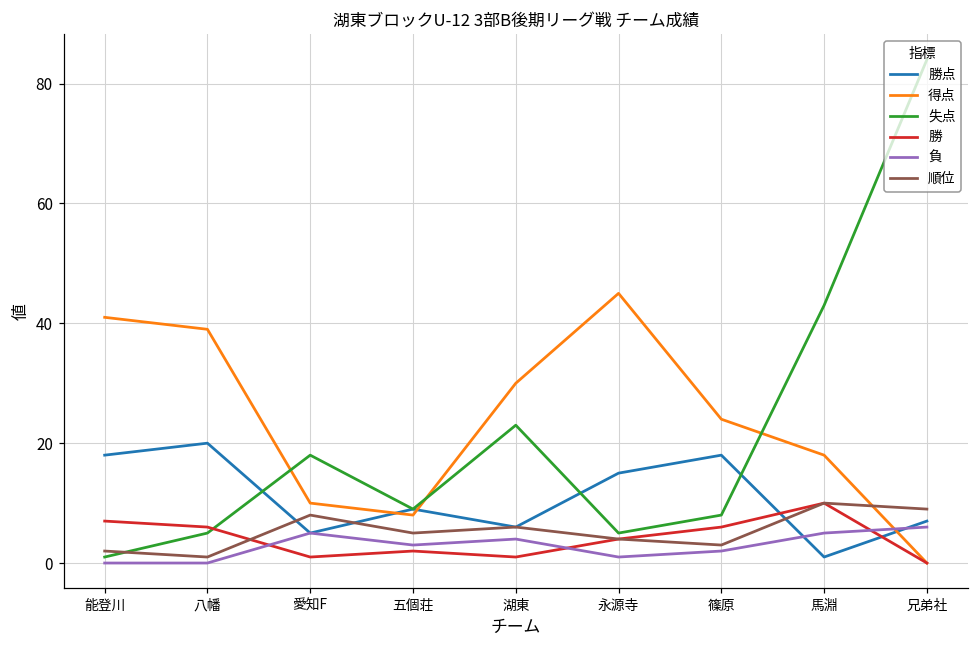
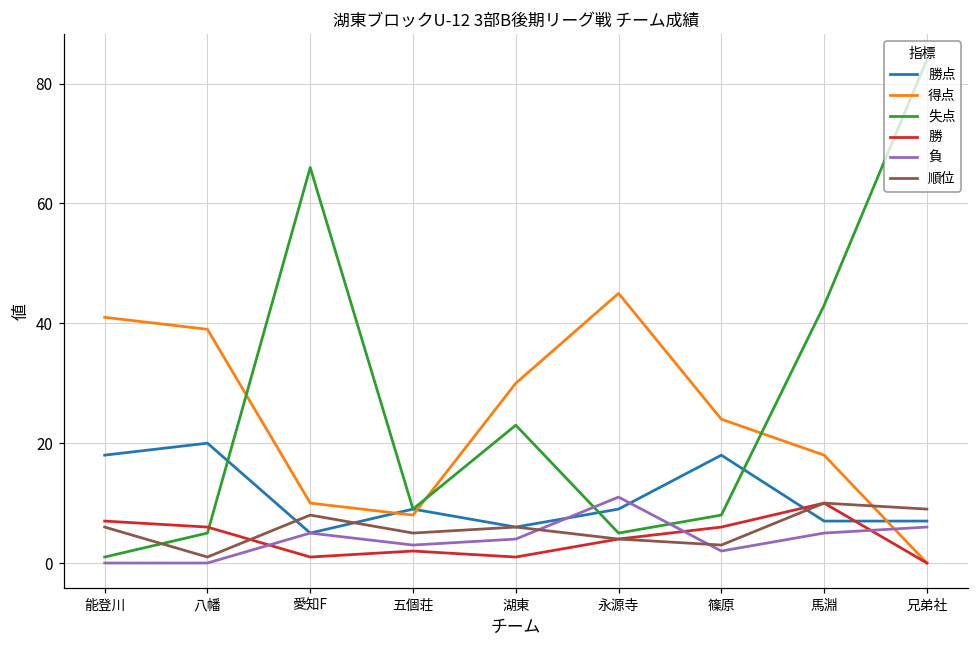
  {
    "勝点": {
      "能登川": 18,
      "八幡": 20,
-     "永源寺": 15,
+     "永源寺": 9,
      "篠原": 18,
-     "馬淵": 1,
+     "馬淵": 7,
      "兄弟社": 7
    },
    "得点": {
      "能登川": 41,
      "八幡": 39,
      "愛知F": 10,
      "五個荘": 8,
      "湖東": 30,
      "永源寺": 45,
      "篠原": 24,
      "馬淵": 18
    },
    "失点": {
      "能登川": 1,
      "八幡": 5,
-     "愛知F": 18,
+     "愛知F": 66,
      "湖東": 23,
      "永源寺": 5,
      "篠原": 8,
      "馬淵": 43
    },
    "勝": {
      "能登川": 7,
      "八幡": 6,
      "愛知F": 1,
      "五個荘": 2,
      "湖東": 1,
      "篠原": 6
    },
    "負": {
      "能登川": 0,
      "八幡": 0,
      "五個荘": 3,
      "湖東": 4,
-     "永源寺": 1,
+     "永源寺": 11,
      "篠原": 2,
      "馬淵": 5,
      "兄弟社": 6
    },
    "順位": {
-     "能登川": 2,
+     "能登川": 6,
      "八幡": 1,
      "愛知F": 8,
      "五個荘": 5,
      "篠原": 3,
      "兄弟社": 9
    }
  }
